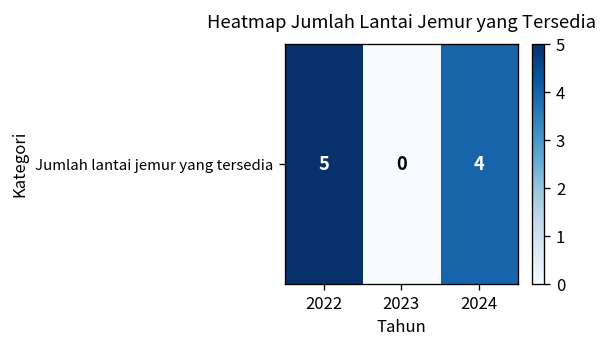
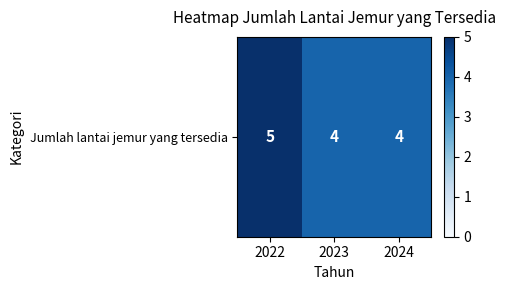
  {
    "Jumlah lantai jemur yang tersedia": {
      "2022": 5,
-     "2023": 0,
+     "2023": 4,
      "2024": 4
    }
  }
